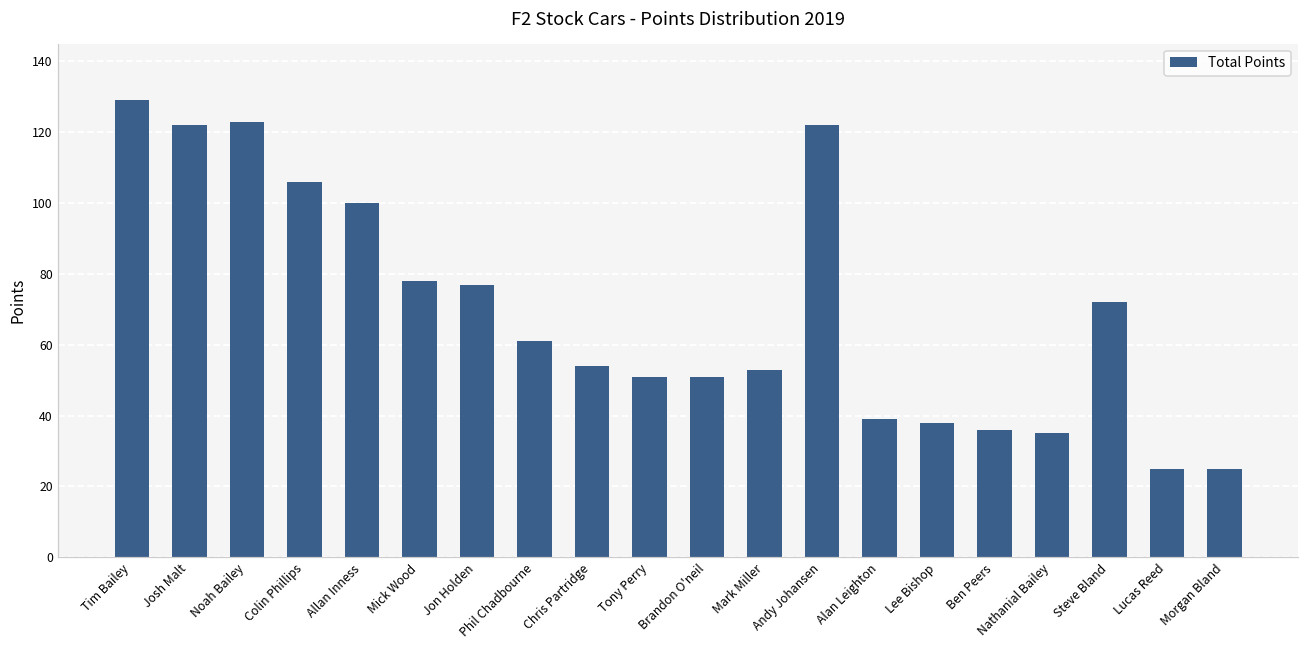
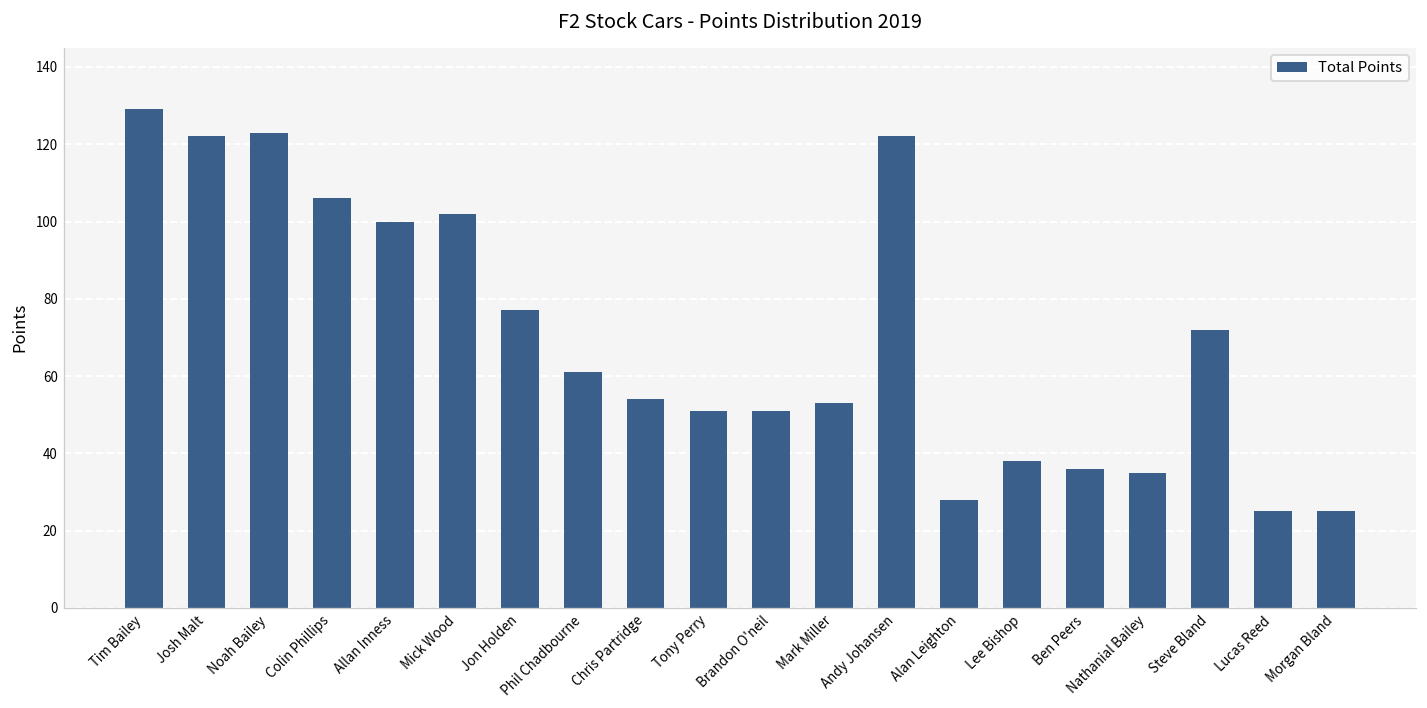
  {
    "Tim Bailey": 129,
    "Josh Malt": 122,
    "Noah Bailey": 123,
    "Colin Phillips": 106,
    "Allan Inness": 100,
-   "Mick Wood": 78,
+   "Mick Wood": 102,
    "Jon Holden": 77,
    "Phil Chadbourne": 61,
    "Chris Partridge": 54,
    "Tony Perry": 51,
    "Brandon O'neil": 51,
    "Mark Miller": 53,
    "Andy Johansen": 122,
-   "Alan Leighton": 39,
+   "Alan Leighton": 28,
    "Lee Bishop": 38,
    "Ben Peers": 36,
    "Nathanial Bailey": 35,
    "Steve Bland": 72,
    "Lucas Reed": 25,
    "Morgan Bland": 25
  }
